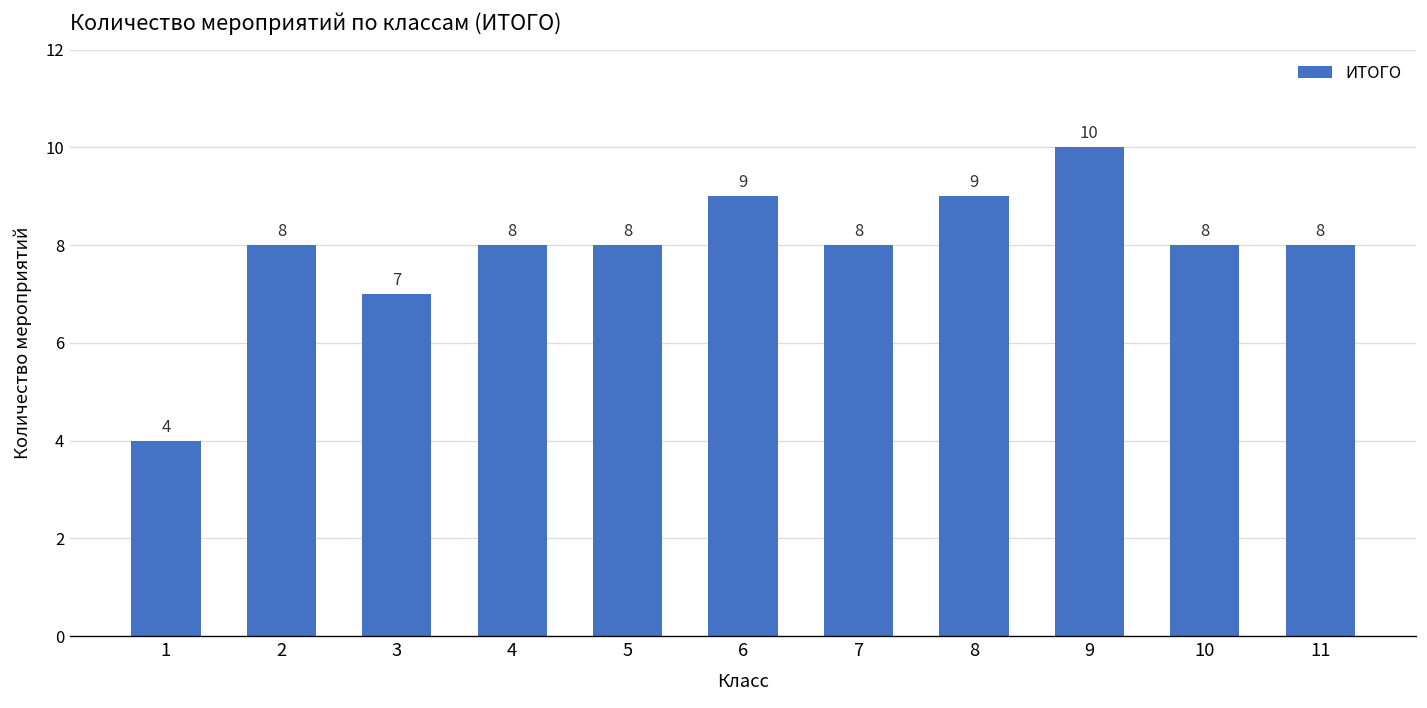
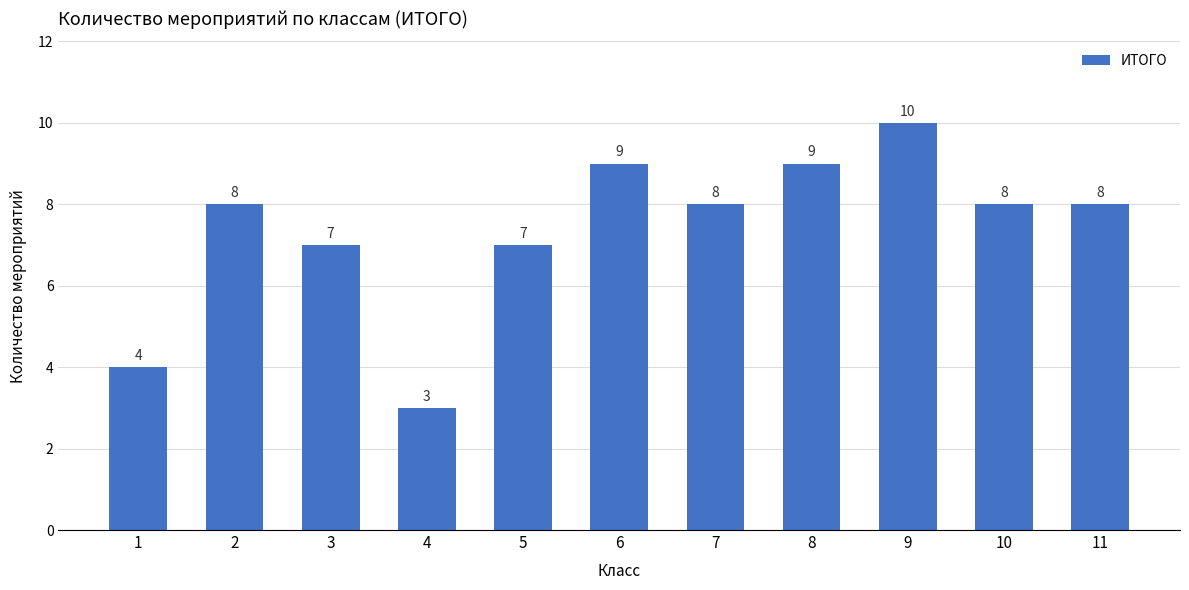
  {
    "1": 4,
    "2": 8,
    "3": 7,
-   "4": 8,
-   "5": 8,
+   "4": 3,
+   "5": 7,
    "6": 9,
    "7": 8,
    "8": 9,
    "9": 10,
    "10": 8,
    "11": 8
  }
